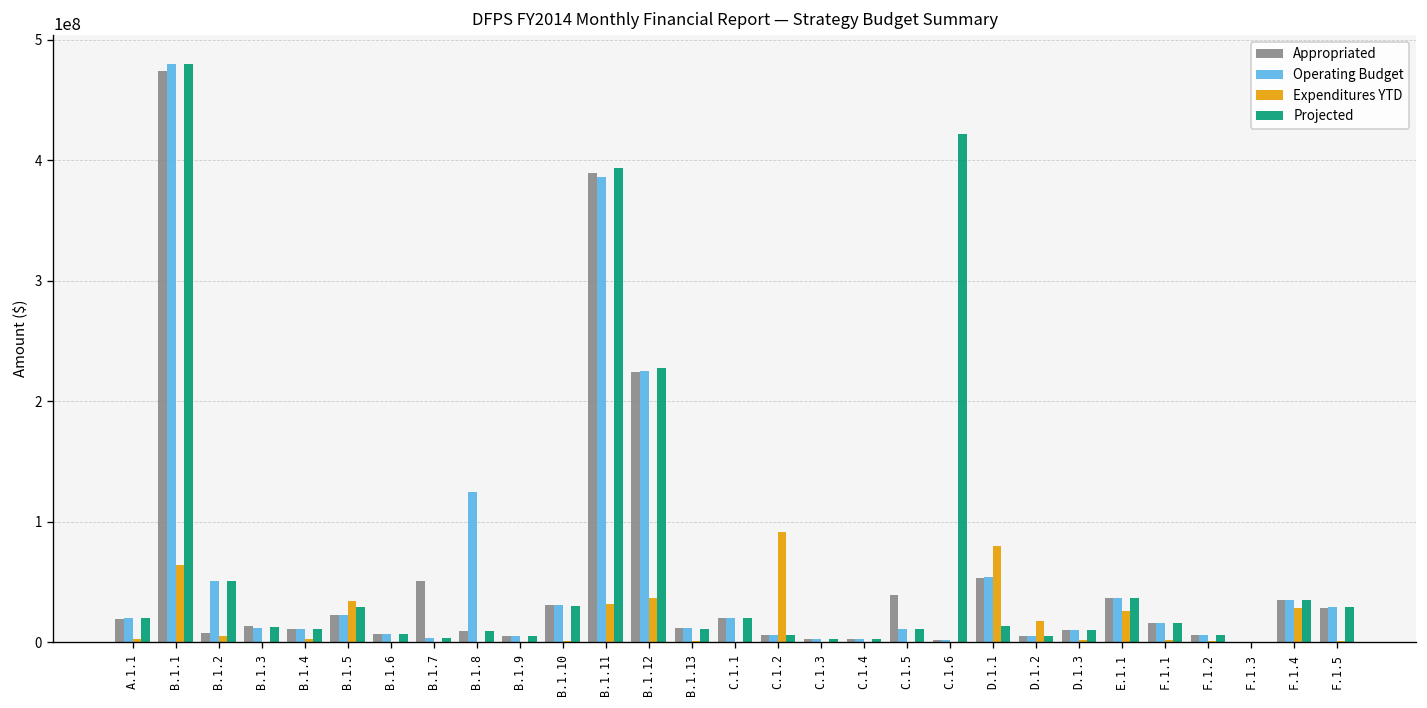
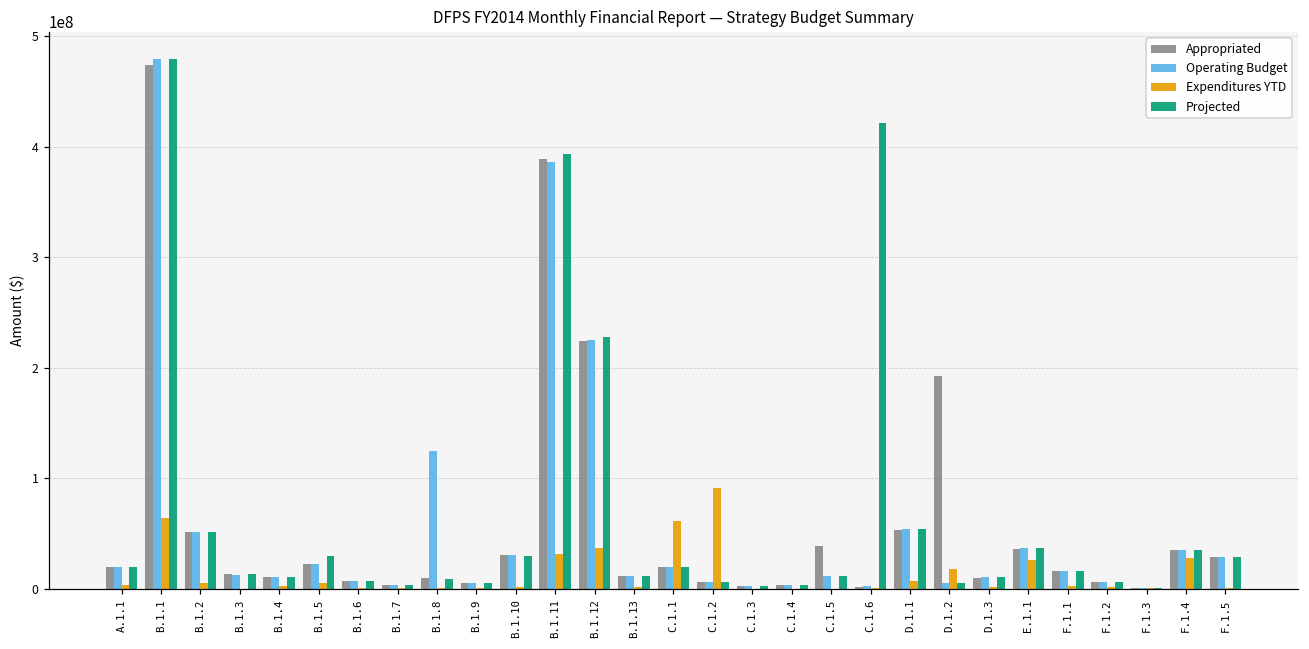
  {
    "Appropriated": {
      "A.1.1": 19000000,
      "B.1.1": 474000000,
-     "B.1.2": 7000000,
+     "B.1.2": 51000000,
      "B.1.3": 13000000,
      "B.1.4": 11000000,
      "B.1.5": 22000000,
      "B.1.6": 6000000,
-     "B.1.7": 51000000,
+     "B.1.7": 3000000,
      "B.1.8": 10000000,
      "B.1.9": 5000000,
      "B.1.10": 31000000,
      "B.1.11": 389000000,
      "B.1.12": 224000000,
      "B.1.13": 11000000,
      "C.1.1": 20000000,
      "C.1.2": 6000000,
      "C.1.3": 3000000,
      "C.1.4": 3000000,
      "C.1.5": 39000000,
      "D.1.1": 53000000,
-     "D.1.2": 5000000,
+     "D.1.2": 192000000,
      "D.1.3": 10000000,
      "E.1.1": 36000000,
      "F.1.1": 15000000,
      "F.1.2": 6000000,
      "F.1.4": 35000000,
      "F.1.5": 28000000
    },
    "Operating Budget": {
      "A.1.1": 20000000,
      "B.1.1": 480000000,
      "B.1.2": 51000000,
      "B.1.3": 12000000,
      "B.1.4": 11000000,
      "B.1.5": 22000000,
      "B.1.6": 6000000,
      "B.1.7": 3000000,
      "B.1.8": 124000000,
      "B.1.9": 5000000,
      "B.1.10": 31000000,
      "B.1.11": 386000000,
      "B.1.12": 225000000,
      "B.1.13": 11000000,
      "C.1.1": 20000000,
      "C.1.2": 6000000,
      "C.1.3": 3000000,
      "C.1.4": 3000000,
      "C.1.5": 11000000,
      "D.1.1": 54000000,
      "D.1.2": 5000000,
      "D.1.3": 10000000,
      "E.1.1": 37000000,
      "F.1.1": 16000000,
      "F.1.2": 6000000,
      "F.1.4": 35000000,
      "F.1.5": 29000000
    },
    "Expenditures YTD": {
      "A.1.1": 3000000,
      "B.1.1": 64000000,
      "B.1.2": 5000000,
      "B.1.3": 0,
      "B.1.4": 3000000,
-     "B.1.5": 34000000,
+     "B.1.5": 5000000,
      "B.1.11": 32000000,
      "B.1.12": 36000000,
-     "C.1.1": 0,
+     "C.1.1": 61000000,
      "C.1.2": 91000000,
      "C.1.3": 0,
      "C.1.5": 0,
-     "D.1.1": 79000000,
+     "D.1.1": 7000000,
      "D.1.2": 18000000,
      "E.1.1": 26000000,
      "F.1.4": 28000000
    },
    "Projected": {
      "A.1.1": 20000000,
      "B.1.1": 480000000,
      "B.1.2": 51000000,
      "B.1.3": 13000000,
      "B.1.4": 10000000,
      "B.1.5": 29000000,
      "B.1.6": 6000000,
      "B.1.7": 3000000,
      "B.1.8": 9000000,
      "B.1.9": 5000000,
      "B.1.10": 30000000,
      "B.1.11": 393000000,
      "B.1.12": 228000000,
      "B.1.13": 11000000,
      "C.1.1": 20000000,
      "C.1.2": 6000000,
      "C.1.3": 3000000,
      "C.1.4": 3000000,
      "C.1.5": 11000000,
      "C.1.6": 421000000,
-     "D.1.1": 13000000,
+     "D.1.1": 54000000,
      "D.1.2": 5000000,
      "D.1.3": 10000000,
      "E.1.1": 37000000,
      "F.1.1": 16000000,
      "F.1.2": 6000000,
      "F.1.4": 35000000,
      "F.1.5": 29000000
    }
  }
